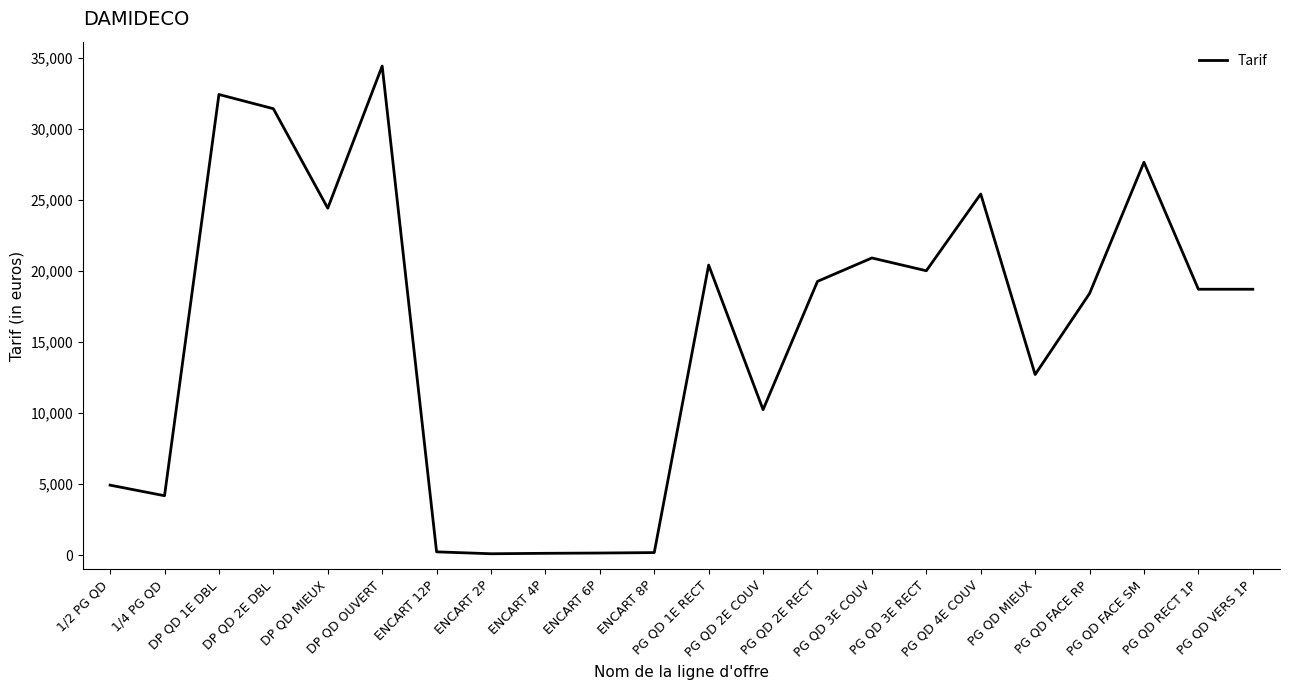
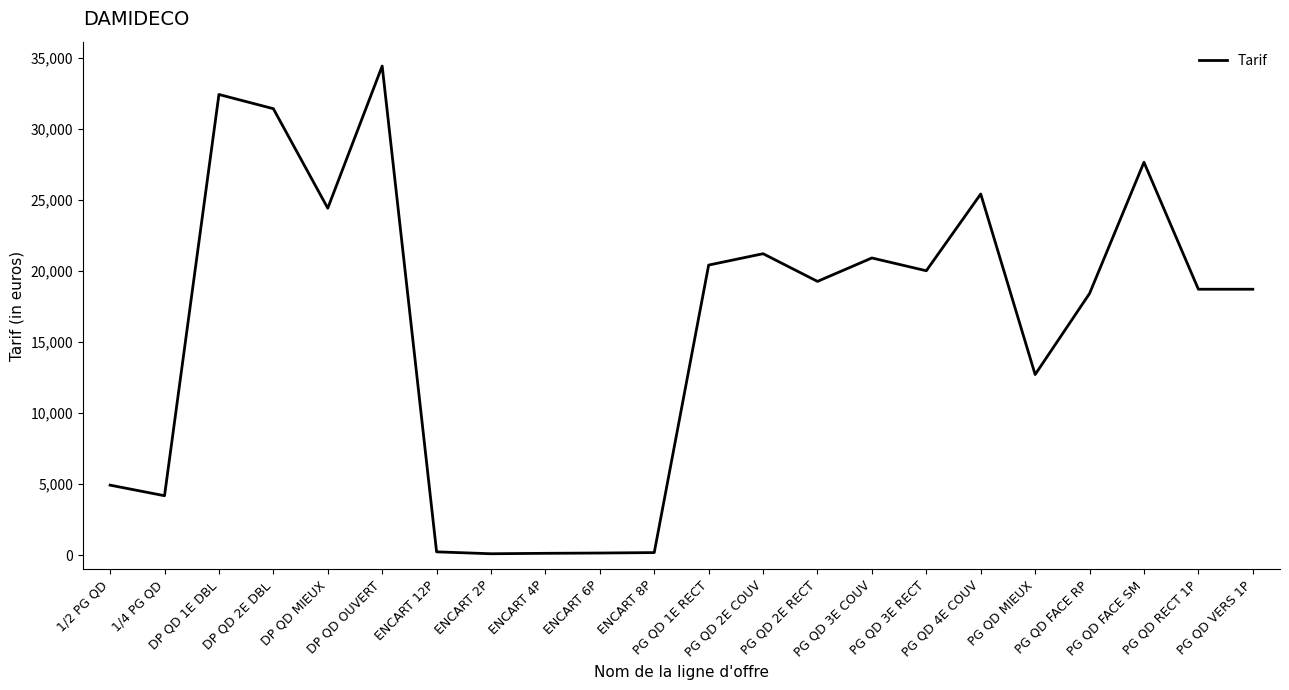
  {
    "1/2 PG QD": "4,900",
    "1/4 PG QD": "4,200",
    "DP QD 1E DBL": "32,400",
    "DP QD 2E DBL": "31,400",
    "DP QD MIEUX": "24,400",
    "DP QD OUVERT": "34,400",
    "ENCART 12P": "200",
    "ENCART 2P": "100",
    "ENCART 4P": "100",
    "ENCART 6P": "100",
    "ENCART 8P": "200",
    "PG QD 1E RECT": "20,400",
-   "PG QD 2E COUV": "10,200",
+   "PG QD 2E COUV": "21,200",
    "PG QD 2E RECT": "19,300",
    "PG QD 3E COUV": "20,900",
    "PG QD 3E RECT": "20,000",
    "PG QD 4E COUV": "25,400",
    "PG QD MIEUX": "12,700",
    "PG QD FACE RP": "18,400",
    "PG QD FACE SM": "27,600",
    "PG QD RECT 1P": "18,700",
    "PG QD VERS 1P": "18,700"
  }
